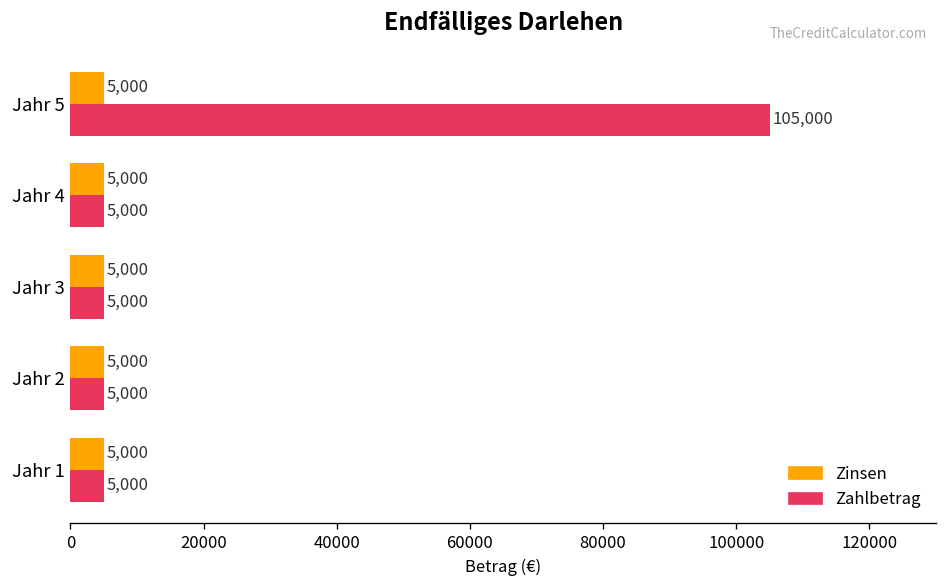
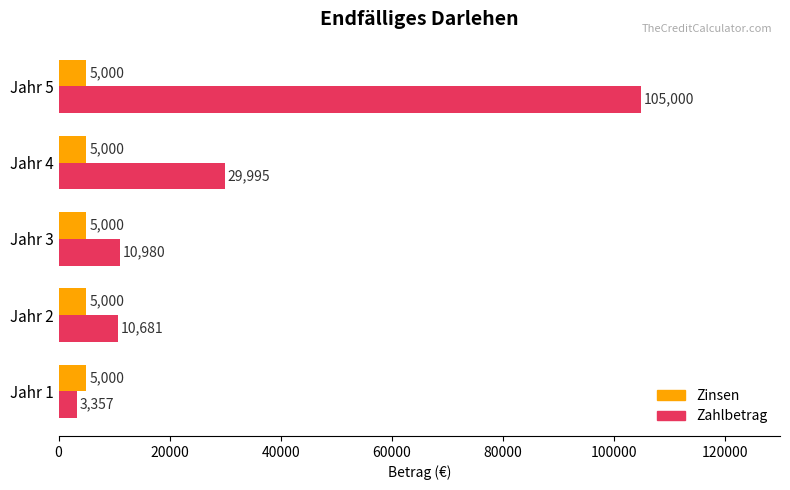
  {
    "Zinsen": {
      "Jahr 5": "5,000",
      "Jahr 4": "5,000",
      "Jahr 3": "5,000",
      "Jahr 2": "5,000",
      "Jahr 1": "5,000"
    },
    "Zahlbetrag": {
      "Jahr 5": "105,000",
-     "Jahr 4": "5,000",
-     "Jahr 3": "5,000",
-     "Jahr 2": "5,000",
-     "Jahr 1": "5,000"
+     "Jahr 4": "29,995",
+     "Jahr 3": "10,980",
+     "Jahr 2": "10,681",
+     "Jahr 1": "3,357"
    }
  }
